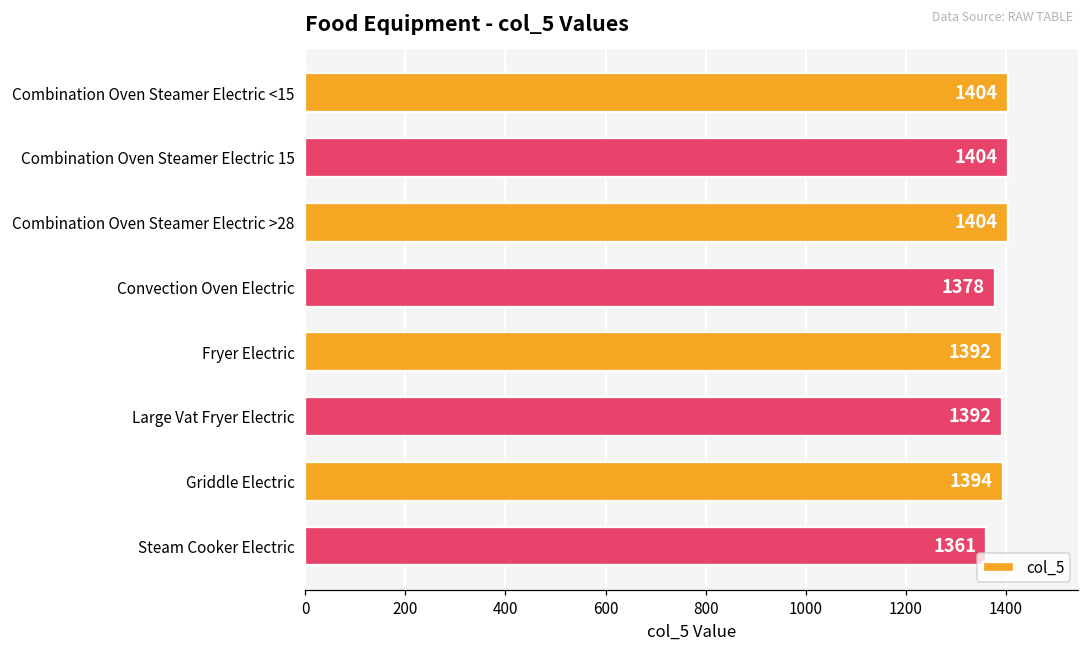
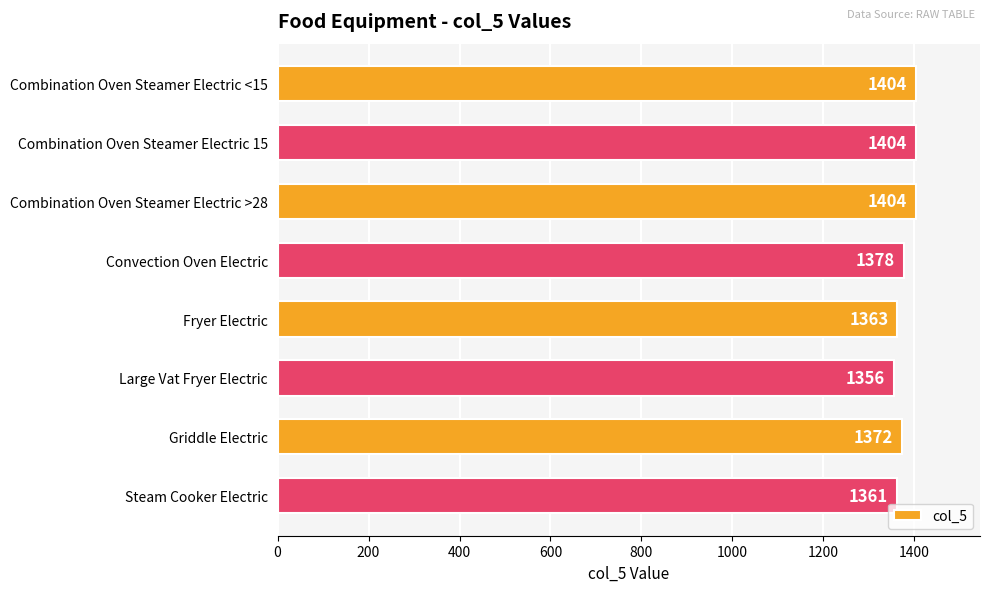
  {
    "Combination Oven Steamer Electric <15": 1404,
    "Combination Oven Steamer Electric 15": 1404,
    "Combination Oven Steamer Electric >28": 1404,
    "Convection Oven Electric": 1378,
-   "Fryer Electric": 1392,
-   "Large Vat Fryer Electric": 1392,
-   "Griddle Electric": 1394,
+   "Fryer Electric": 1363,
+   "Large Vat Fryer Electric": 1356,
+   "Griddle Electric": 1372,
    "Steam Cooker Electric": 1361
  }
